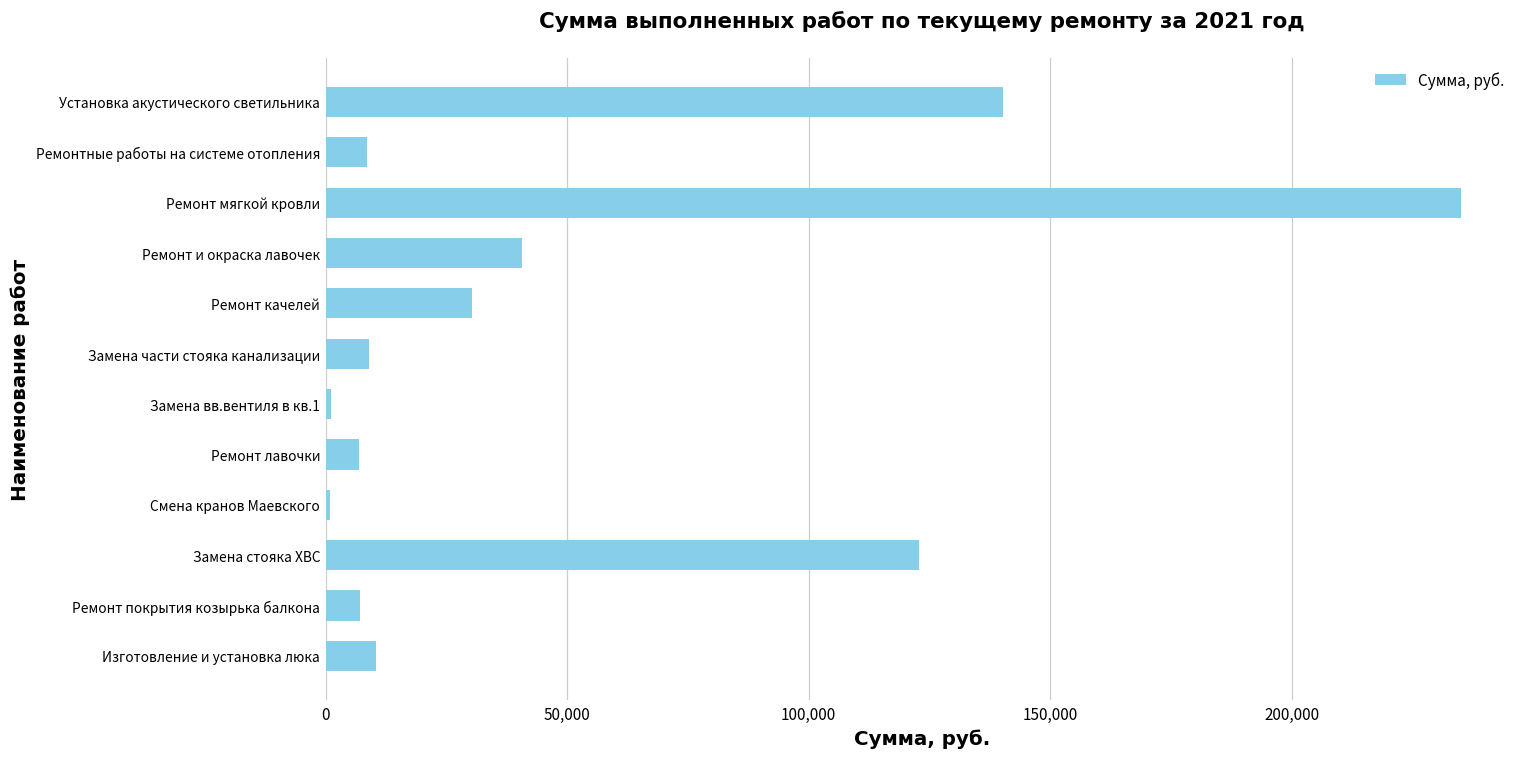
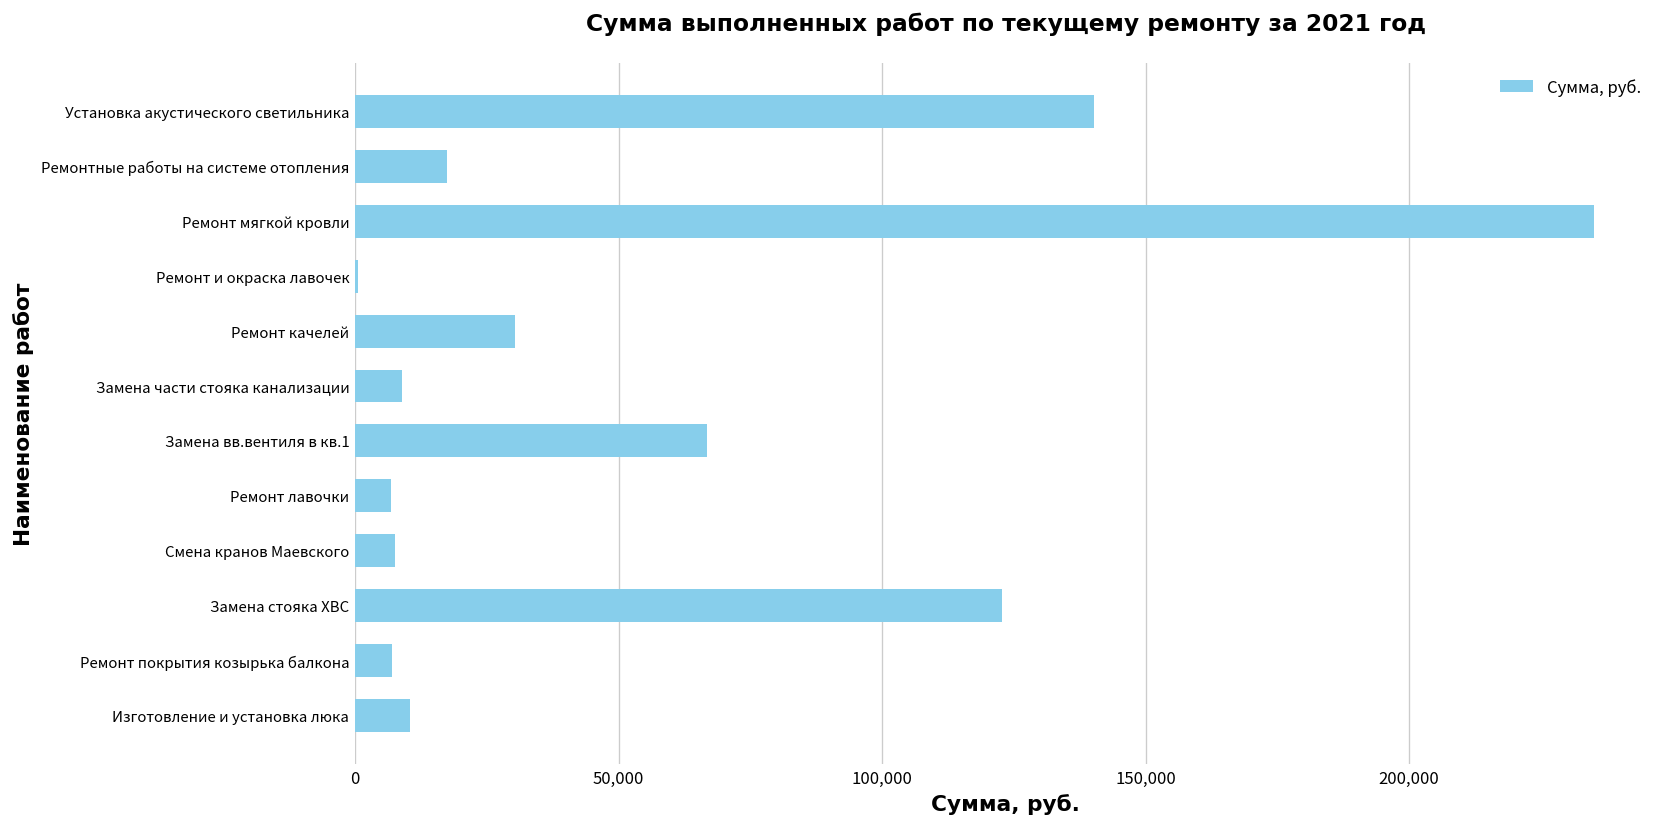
  {
    "Установка акустического светильника": "140,000",
-   "Ремонтные работы на системе отопления": "9,000",
+   "Ремонтные работы на системе отопления": "17,000",
    "Ремонт мягкой кровли": "235,000",
-   "Ремонт и окраска лавочек": "41,000",
+   "Ремонт и окраска лавочек": "1,000",
    "Ремонт качелей": "30,000",
    "Замена части стояка канализации": "9,000",
-   "Замена вв.вентиля в кв.1": "1,000",
+   "Замена вв.вентиля в кв.1": "67,000",
    "Ремонт лавочки": "7,000",
-   "Смена кранов Маевского": "1,000",
+   "Смена кранов Маевского": "7,000",
    "Замена стояка ХВС": "123,000",
    "Ремонт покрытия козырька балкона": "7,000",
    "Изготовление и установка люка": "10,000"
  }
